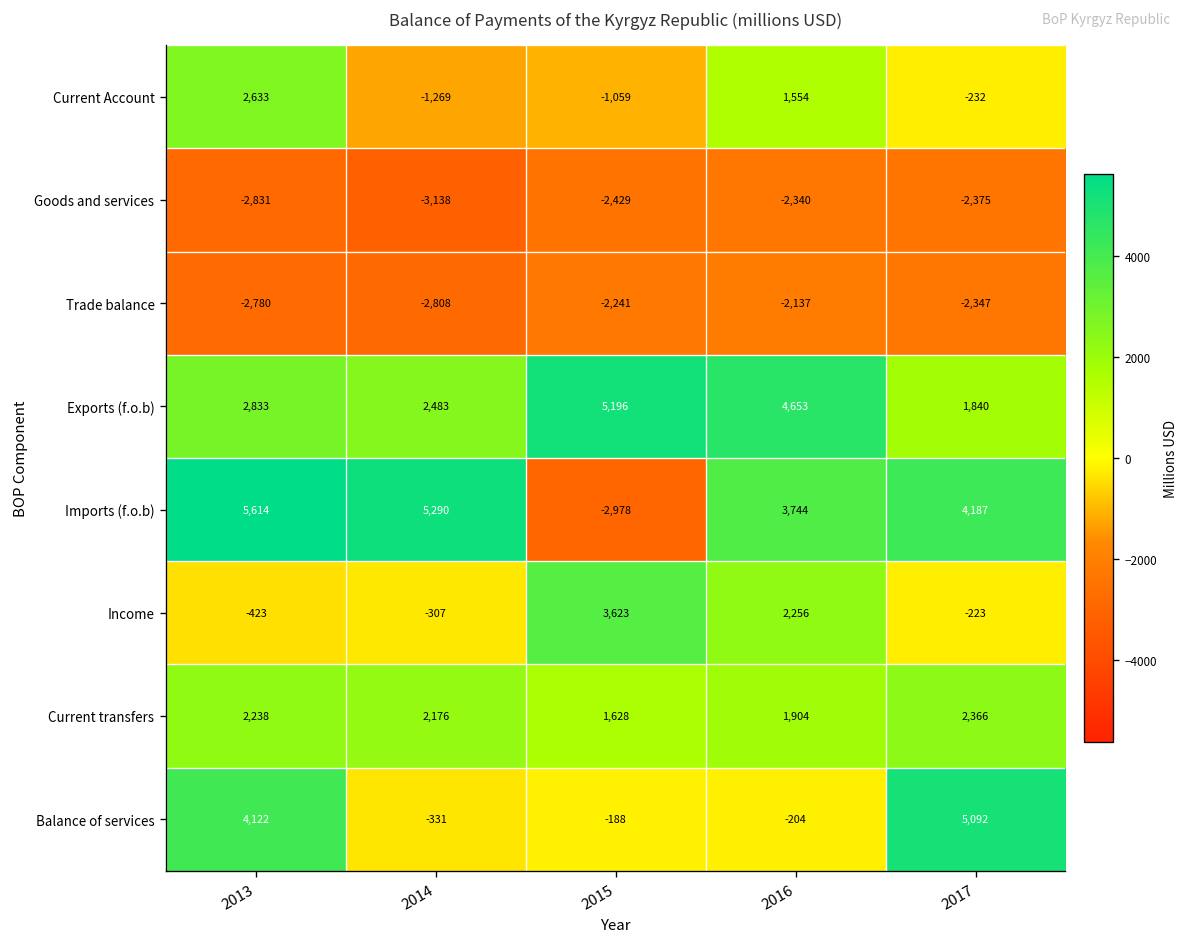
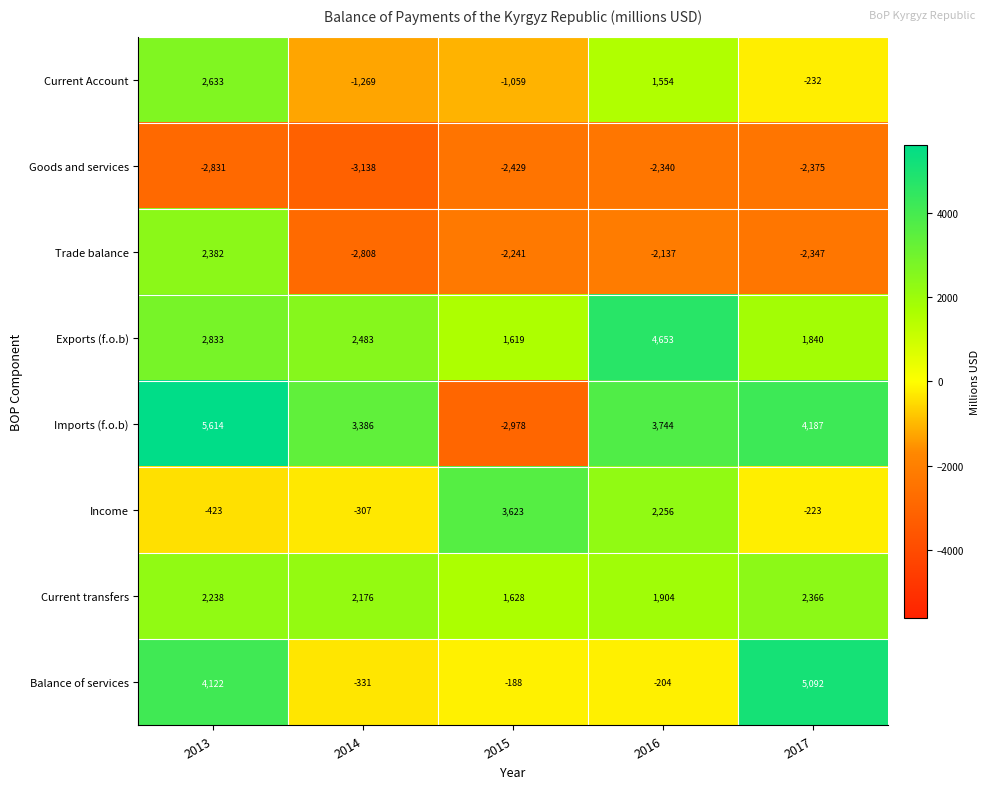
  {
    "Current Account": {
      "2013": "2,633",
      "2014": "-1,269",
      "2015": "-1,059",
      "2016": "1,554",
      "2017": "-232"
    },
    "Goods and services": {
      "2013": "-2,831",
      "2014": "-3,138",
      "2015": "-2,429",
      "2016": "-2,340",
      "2017": "-2,375"
    },
    "Trade balance": {
-     "2013": "-2,780",
+     "2013": "2,382",
      "2014": "-2,808",
      "2015": "-2,241",
      "2016": "-2,137",
      "2017": "-2,347"
    },
    "Exports (f.o.b)": {
      "2013": "2,833",
      "2014": "2,483",
-     "2015": "5,196",
+     "2015": "1,619",
      "2016": "4,653",
      "2017": "1,840"
    },
    "Imports (f.o.b)": {
      "2013": "5,614",
-     "2014": "5,290",
+     "2014": "3,386",
      "2015": "-2,978",
      "2016": "3,744",
      "2017": "4,187"
    },
    "Income": {
      "2013": "-423",
      "2014": "-307",
      "2015": "3,623",
      "2016": "2,256",
      "2017": "-223"
    },
    "Current transfers": {
      "2013": "2,238",
      "2014": "2,176",
      "2015": "1,628",
      "2016": "1,904",
      "2017": "2,366"
    },
    "Balance of services": {
      "2013": "4,122",
      "2014": "-331",
      "2015": "-188",
      "2016": "-204",
      "2017": "5,092"
    }
  }
